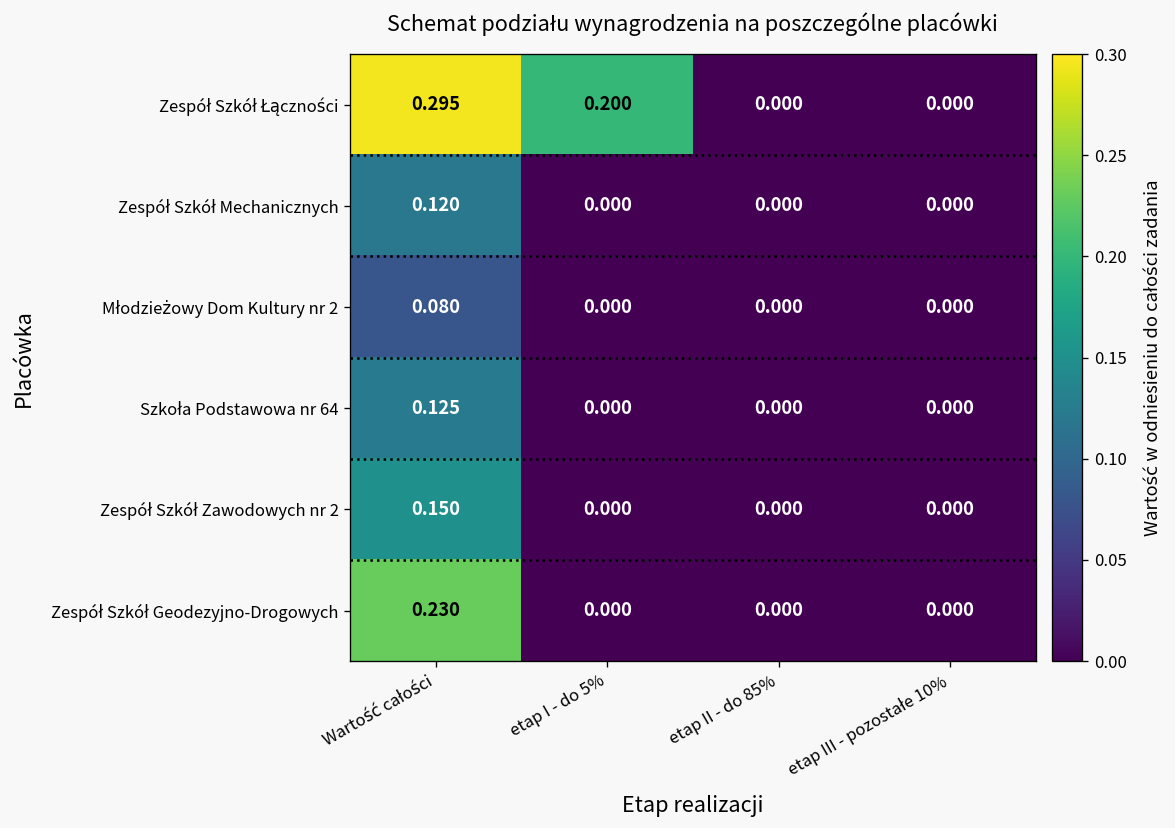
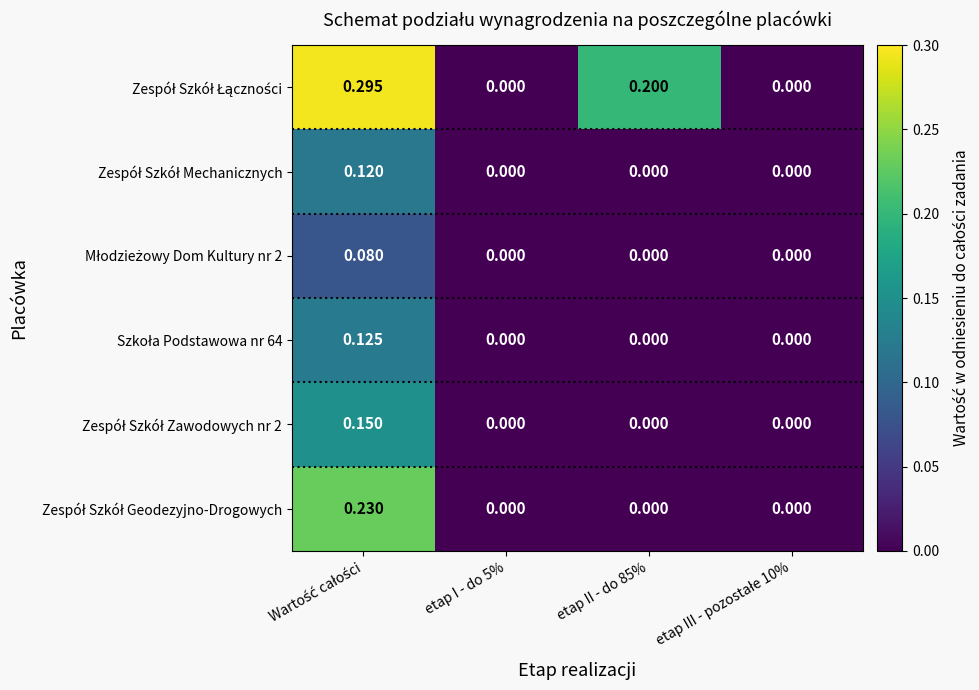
  {
    "Zespół Szkół Łączności": {
      "Wartość całości": 0.295,
-     "etap I - do 5%": 0.200,
-     "etap II - do 85%": 0.000,
+     "etap I - do 5%": 0.000,
+     "etap II - do 85%": 0.200,
      "etap III - pozostałe 10%": 0.000
    },
    "Zespół Szkół Mechanicznych": {
      "Wartość całości": 0.120,
      "etap I - do 5%": 0.000,
      "etap II - do 85%": 0.000,
      "etap III - pozostałe 10%": 0.000
    },
    "Młodzieżowy Dom Kultury nr 2": {
      "Wartość całości": 0.080,
      "etap I - do 5%": 0.000,
      "etap II - do 85%": 0.000,
      "etap III - pozostałe 10%": 0.000
    },
    "Szkoła Podstawowa nr 64": {
      "Wartość całości": 0.125,
      "etap I - do 5%": 0.000,
      "etap II - do 85%": 0.000,
      "etap III - pozostałe 10%": 0.000
    },
    "Zespół Szkół Zawodowych nr 2": {
      "Wartość całości": 0.150,
      "etap I - do 5%": 0.000,
      "etap II - do 85%": 0.000,
      "etap III - pozostałe 10%": 0.000
    },
    "Zespół Szkół Geodezyjno-Drogowych": {
      "Wartość całości": 0.230,
      "etap I - do 5%": 0.000,
      "etap II - do 85%": 0.000,
      "etap III - pozostałe 10%": 0.000
    }
  }
